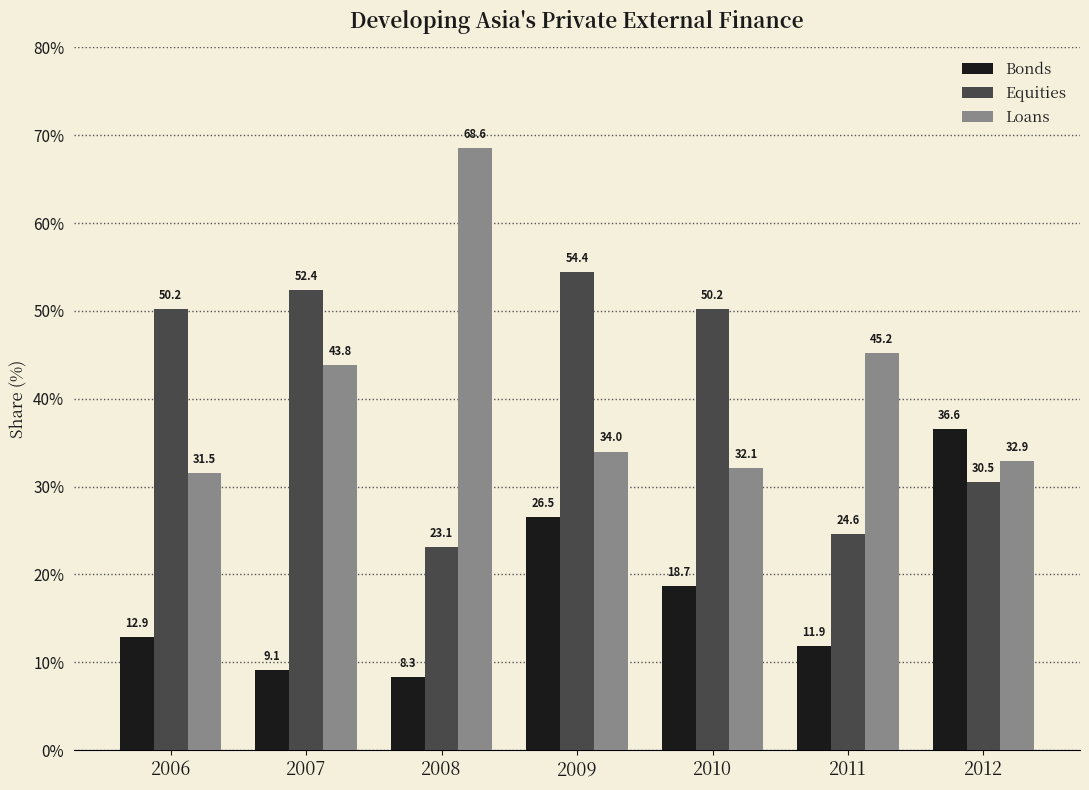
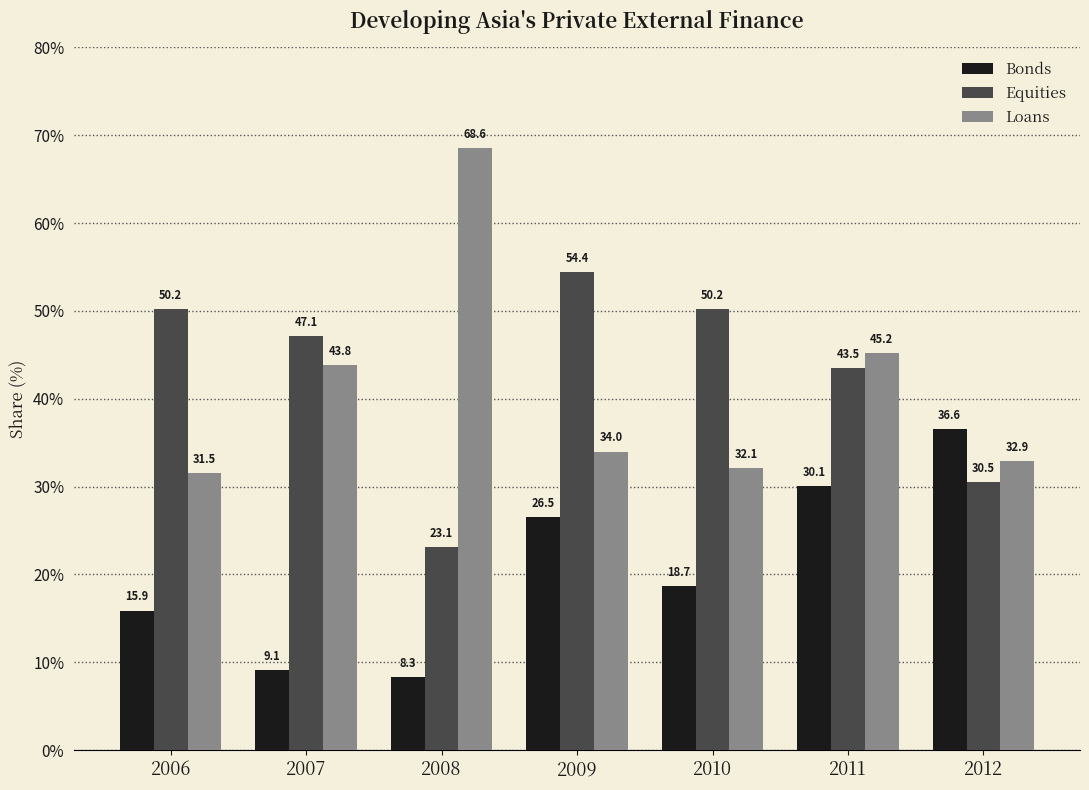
  {
    "Bonds": {
-     "2006": 12.9,
+     "2006": 15.9,
      "2007": 9.1,
      "2008": 8.3,
      "2009": 26.5,
      "2010": 18.7,
-     "2011": 11.9,
+     "2011": 30.1,
      "2012": 36.6
    },
    "Equities": {
      "2006": 50.2,
-     "2007": 52.4,
+     "2007": 47.1,
      "2008": 23.1,
      "2009": 54.4,
      "2010": 50.2,
-     "2011": 24.6,
+     "2011": 43.5,
      "2012": 30.5
    },
    "Loans": {
      "2006": 31.5,
      "2007": 43.8,
      "2008": 68.6,
      "2009": 34.0,
      "2010": 32.1,
      "2011": 45.2,
      "2012": 32.9
    }
  }
